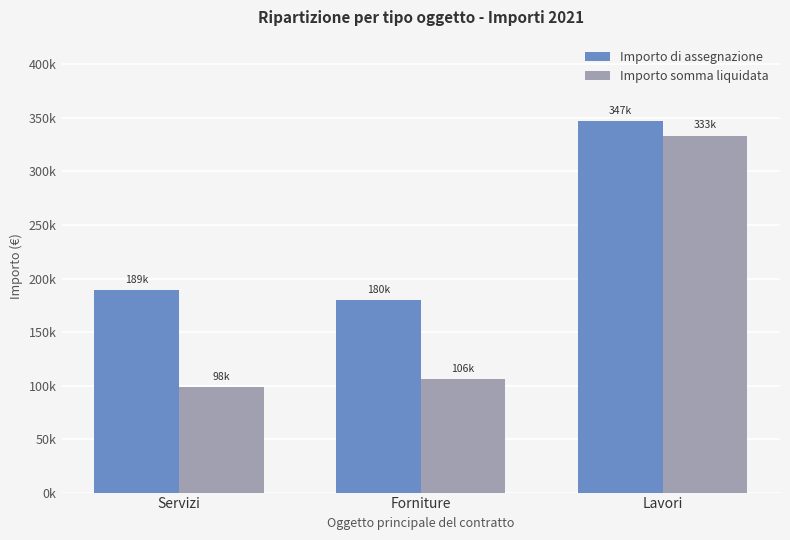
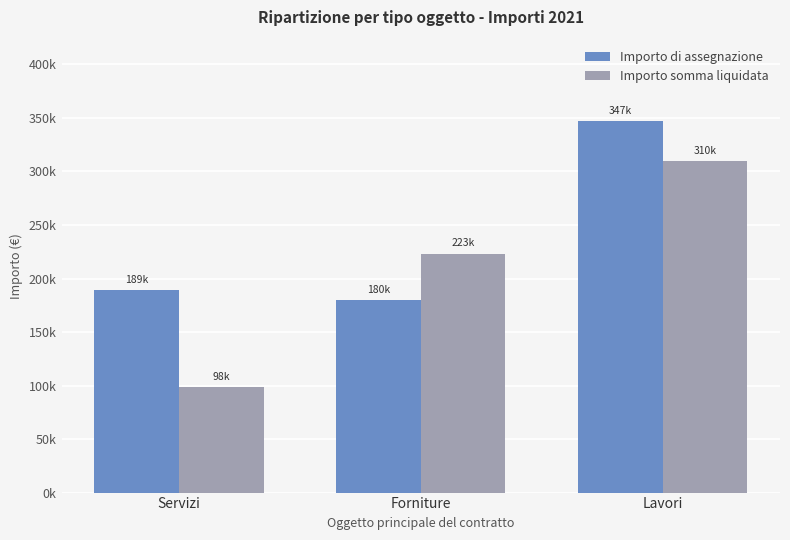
  {
    "Importo di assegnazione": {
      "Servizi": "189k",
      "Forniture": "180k",
      "Lavori": "347k"
    },
    "Importo somma liquidata": {
      "Servizi": "98k",
-     "Forniture": "106k",
-     "Lavori": "333k"
+     "Forniture": "223k",
+     "Lavori": "310k"
    }
  }
